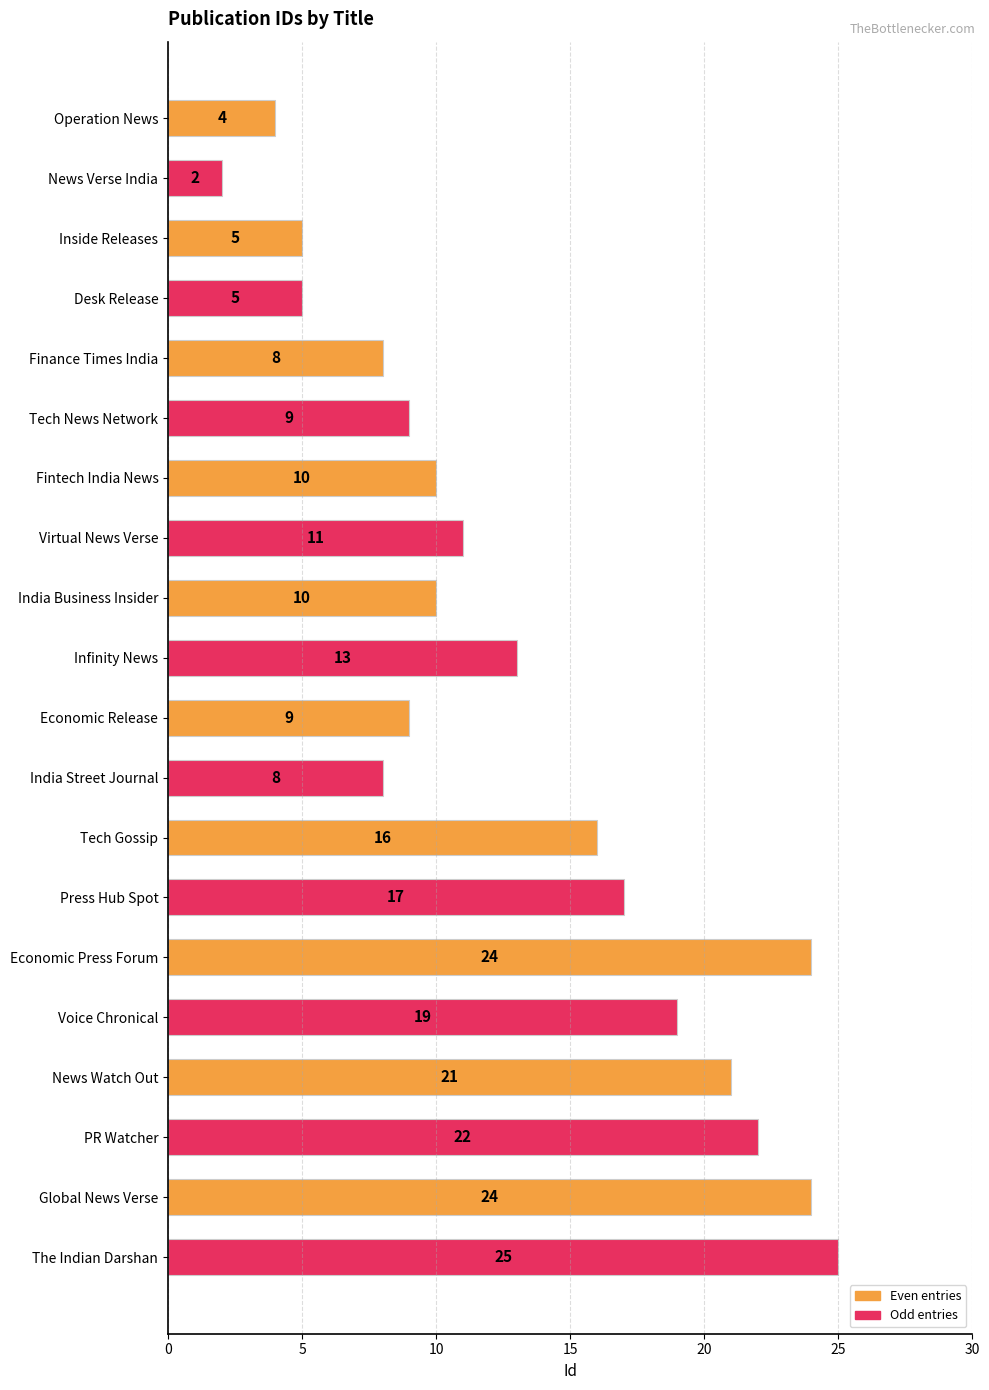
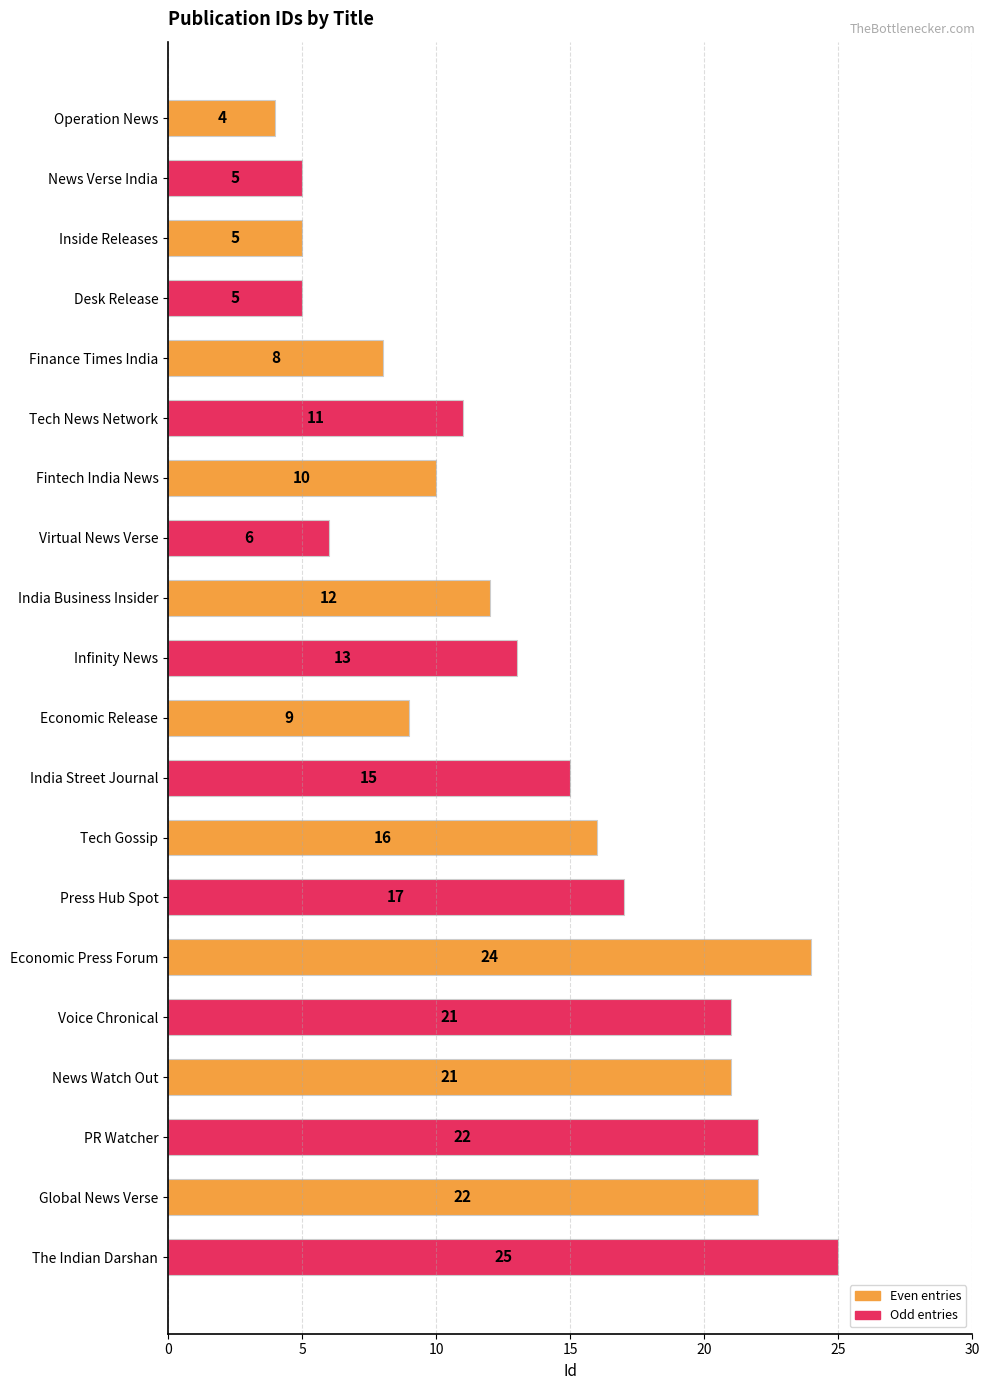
  {
    "Operation News": 4,
-   "News Verse India": 2,
+   "News Verse India": 5,
    "Inside Releases": 5,
    "Desk Release": 5,
    "Finance Times India": 8,
-   "Tech News Network": 9,
+   "Tech News Network": 11,
    "Fintech India News": 10,
-   "Virtual News Verse": 11,
-   "India Business Insider": 10,
+   "Virtual News Verse": 6,
+   "India Business Insider": 12,
    "Infinity News": 13,
    "Economic Release": 9,
-   "India Street Journal": 8,
+   "India Street Journal": 15,
    "Tech Gossip": 16,
    "Press Hub Spot": 17,
    "Economic Press Forum": 24,
-   "Voice Chronical": 19,
+   "Voice Chronical": 21,
    "News Watch Out": 21,
    "PR Watcher": 22,
-   "Global News Verse": 24,
+   "Global News Verse": 22,
    "The Indian Darshan": 25
  }
